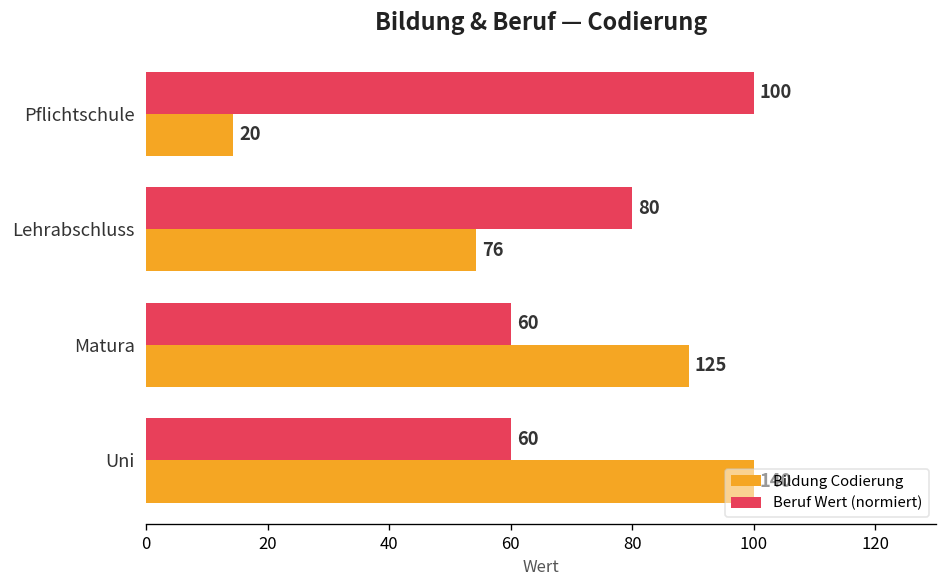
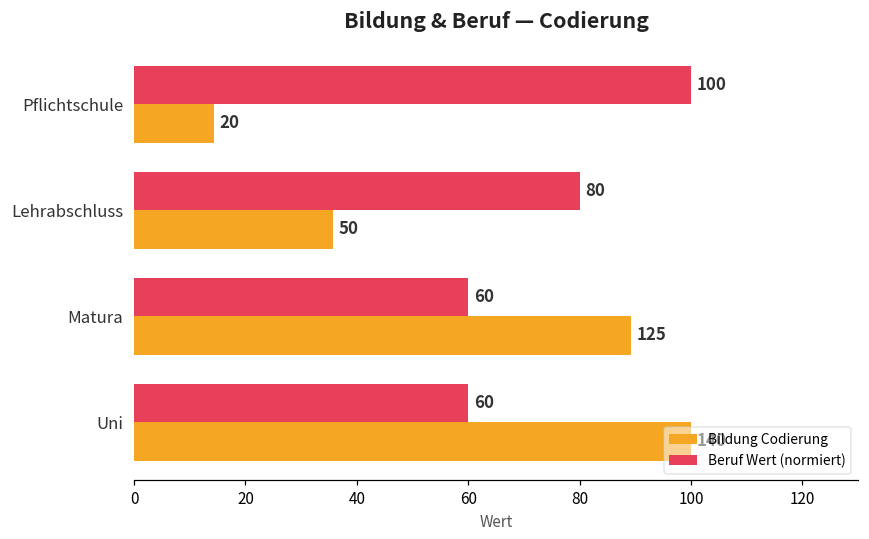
  {
    "Bildung Codierung": {
-     "Lehrabschluss": 76
+     "Lehrabschluss": 50
    },
    "Beruf Wert (normiert)": {
      "Pflichtschule": 100,
      "Lehrabschluss": 80,
      "Matura": 60,
      "Uni": 60
    }
  }
